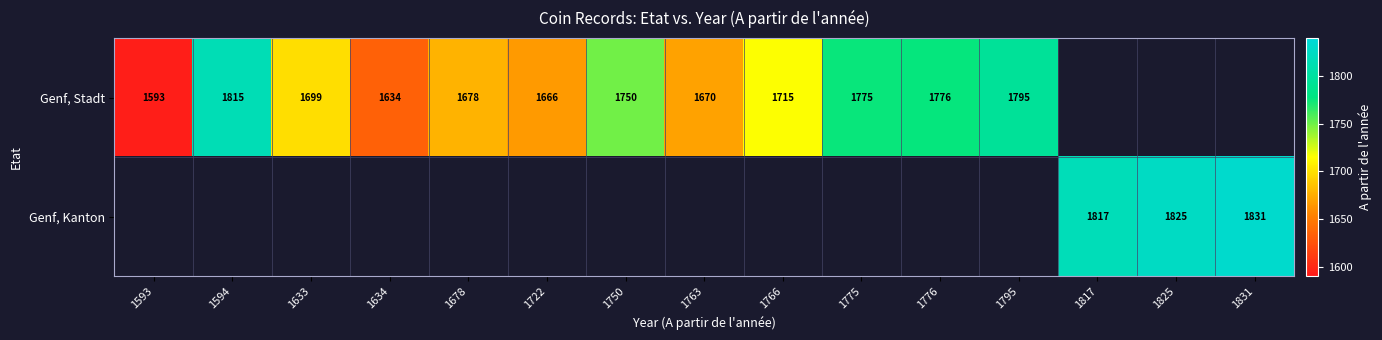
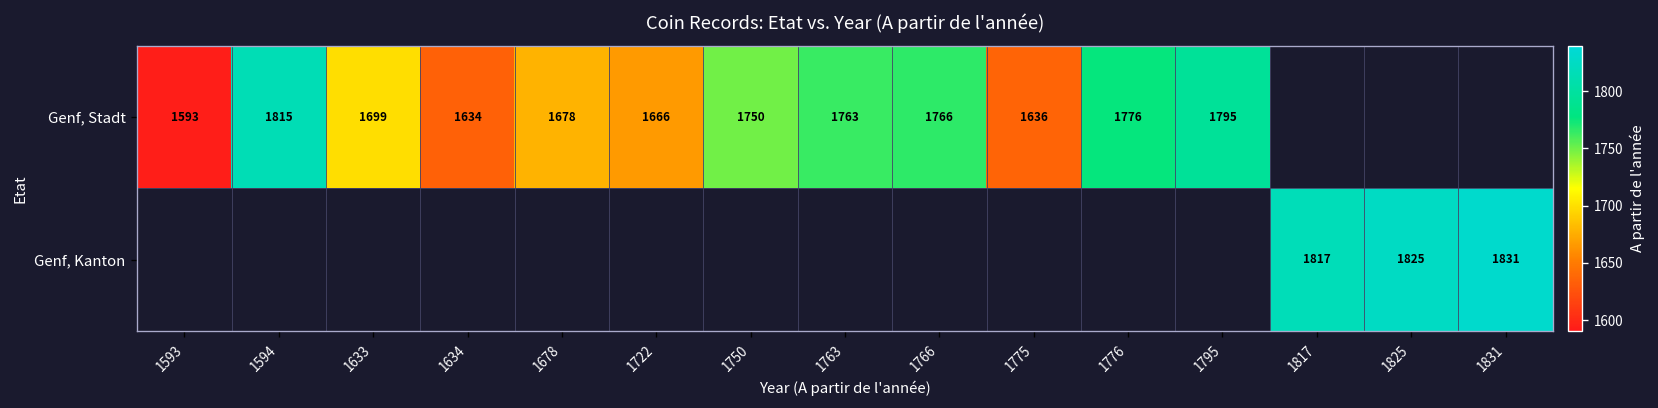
  {
    "Genf, Stadt": {
      "1593": 1593,
      "1594": 1815,
      "1633": 1699,
      "1634": 1634,
      "1678": 1678,
      "1722": 1666,
      "1750": 1750,
-     "1763": 1670,
-     "1766": 1715,
-     "1775": 1775,
+     "1763": 1763,
+     "1766": 1766,
+     "1775": 1636,
      "1776": 1776,
      "1795": 1795
    },
    "Genf, Kanton": {
      "1817": 1817,
      "1825": 1825,
      "1831": 1831
    }
  }
